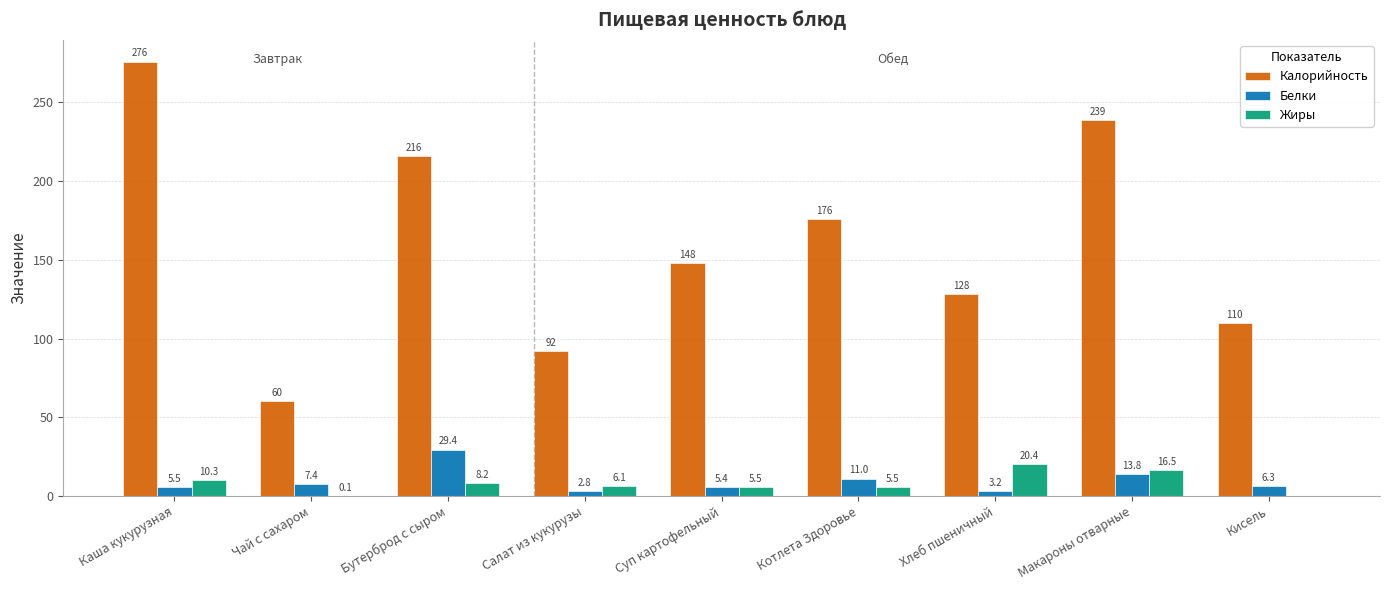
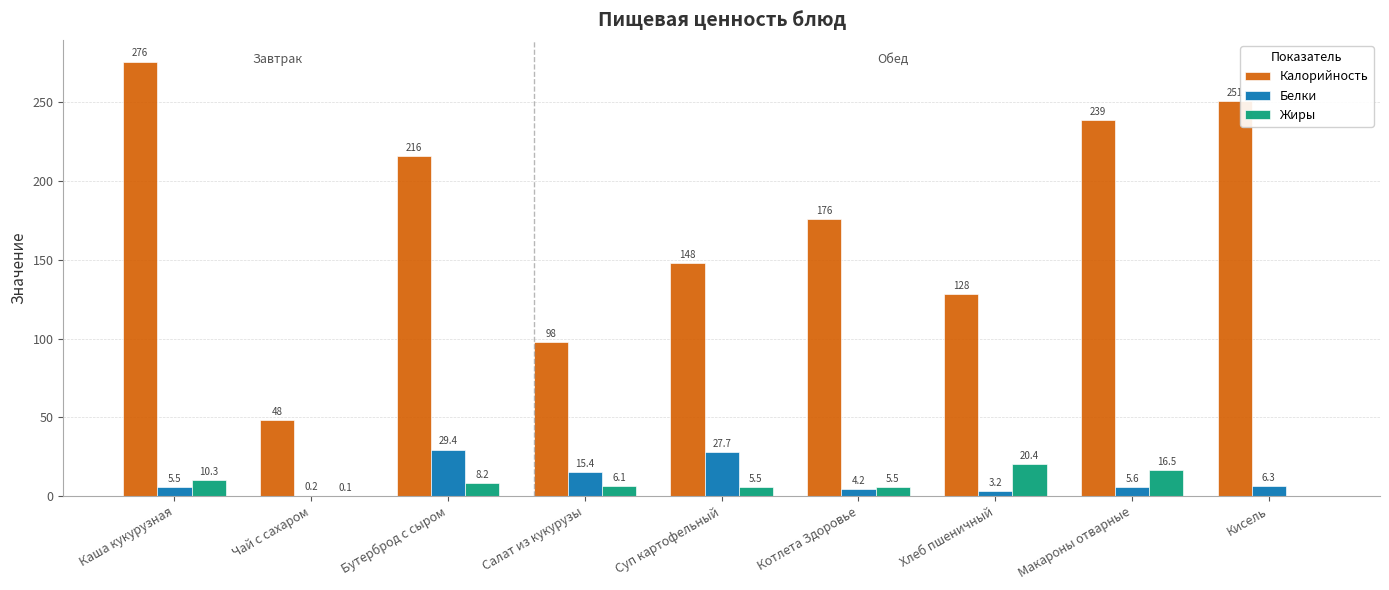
  {
    "Калорийность": {
      "Каша кукурузная": 276,
-     "Чай с сахаром": 60,
+     "Чай с сахаром": 48,
      "Бутерброд с сыром": 216,
-     "Салат из кукурузы": 92,
+     "Салат из кукурузы": 98,
      "Суп картофельный": 148,
      "Котлета Здоровье": 176,
      "Хлеб пшеничный": 128,
      "Макароны отварные": 239,
-     "Кисель": 110
+     "Кисель": 251
    },
    "Белки": {
      "Каша кукурузная": 5.5,
-     "Чай с сахаром": 7.4,
+     "Чай с сахаром": 0.2,
      "Бутерброд с сыром": 29.4,
-     "Салат из кукурузы": 2.8,
-     "Суп картофельный": 5.4,
-     "Котлета Здоровье": 11.0,
+     "Салат из кукурузы": 15.4,
+     "Суп картофельный": 27.7,
+     "Котлета Здоровье": 4.2,
      "Хлеб пшеничный": 3.2,
-     "Макароны отварные": 13.8,
+     "Макароны отварные": 5.6,
      "Кисель": 6.3
    },
    "Жиры": {
      "Каша кукурузная": 10.3,
      "Чай с сахаром": 0.1,
      "Бутерброд с сыром": 8.2,
      "Салат из кукурузы": 6.1,
      "Суп картофельный": 5.5,
      "Котлета Здоровье": 5.5,
      "Хлеб пшеничный": 20.4,
      "Макароны отварные": 16.5
    }
  }
